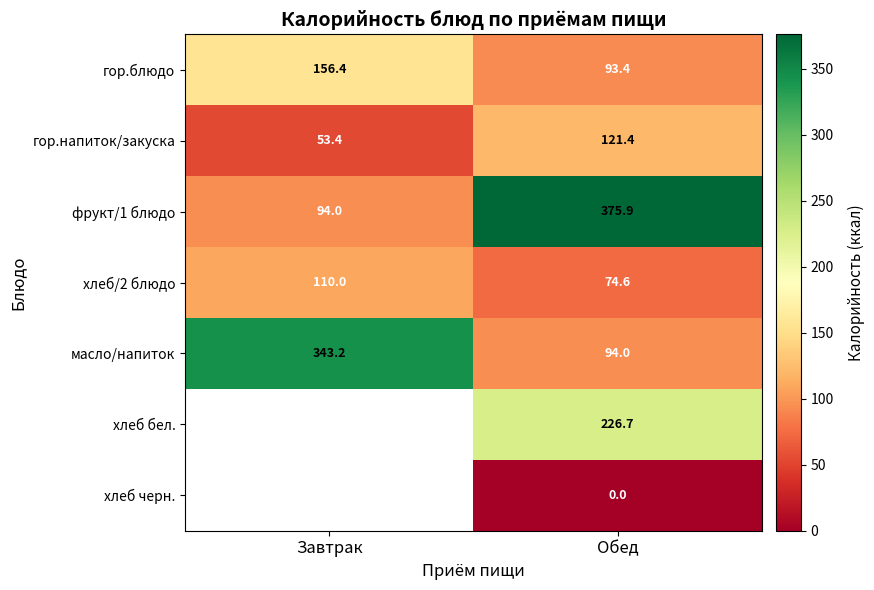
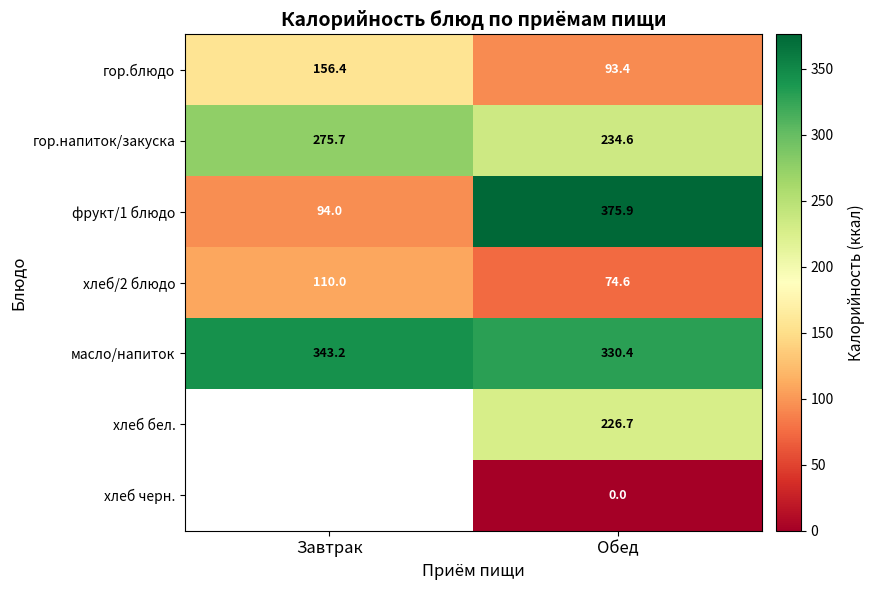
  {
    "гор.блюдо": {
      "Завтрак": 156.4,
      "Обед": 93.4
    },
    "гор.напиток/закуска": {
-     "Завтрак": 53.4,
-     "Обед": 121.4
+     "Завтрак": 275.7,
+     "Обед": 234.6
    },
    "фрукт/1 блюдо": {
      "Завтрак": 94.0,
      "Обед": 375.9
    },
    "хлеб/2 блюдо": {
      "Завтрак": 110.0,
      "Обед": 74.6
    },
    "масло/напиток": {
      "Завтрак": 343.2,
-     "Обед": 94.0
+     "Обед": 330.4
    },
    "хлеб бел.": {
      "Обед": 226.7
    },
    "хлеб черн.": {
      "Обед": 0.0
    }
  }
